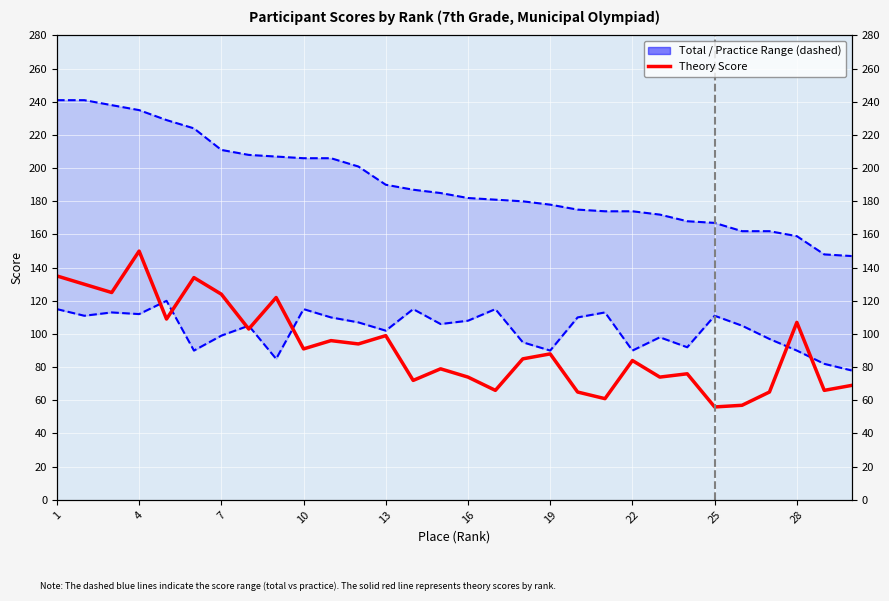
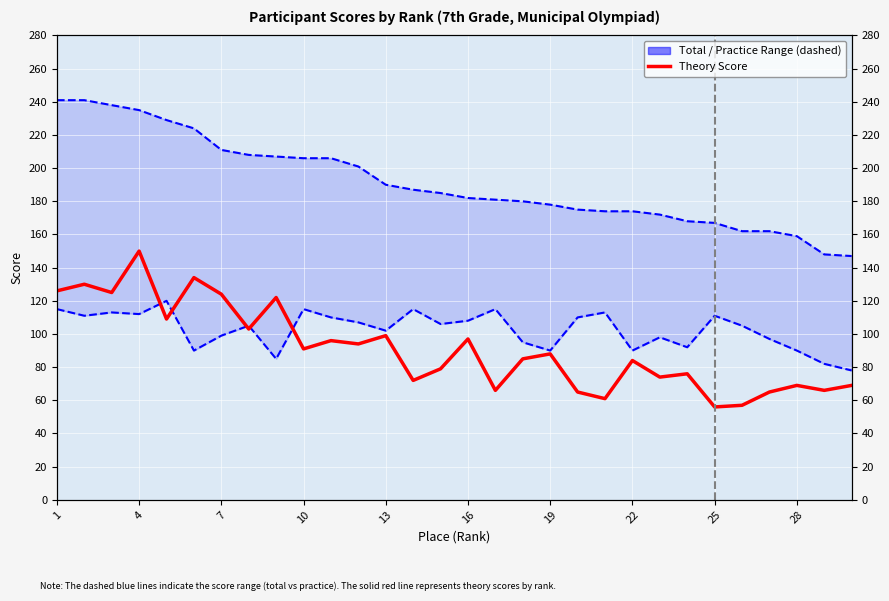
  {
    "Theory Score": {
-     "1": 135,
+     "1": 126,
      "4": 150,
      "7": 124,
      "10": 91,
      "13": 99,
-     "16": 74,
+     "16": 97,
      "19": 88,
      "22": 84,
      "25": 56,
-     "28": 107
+     "28": 69
    }
  }
